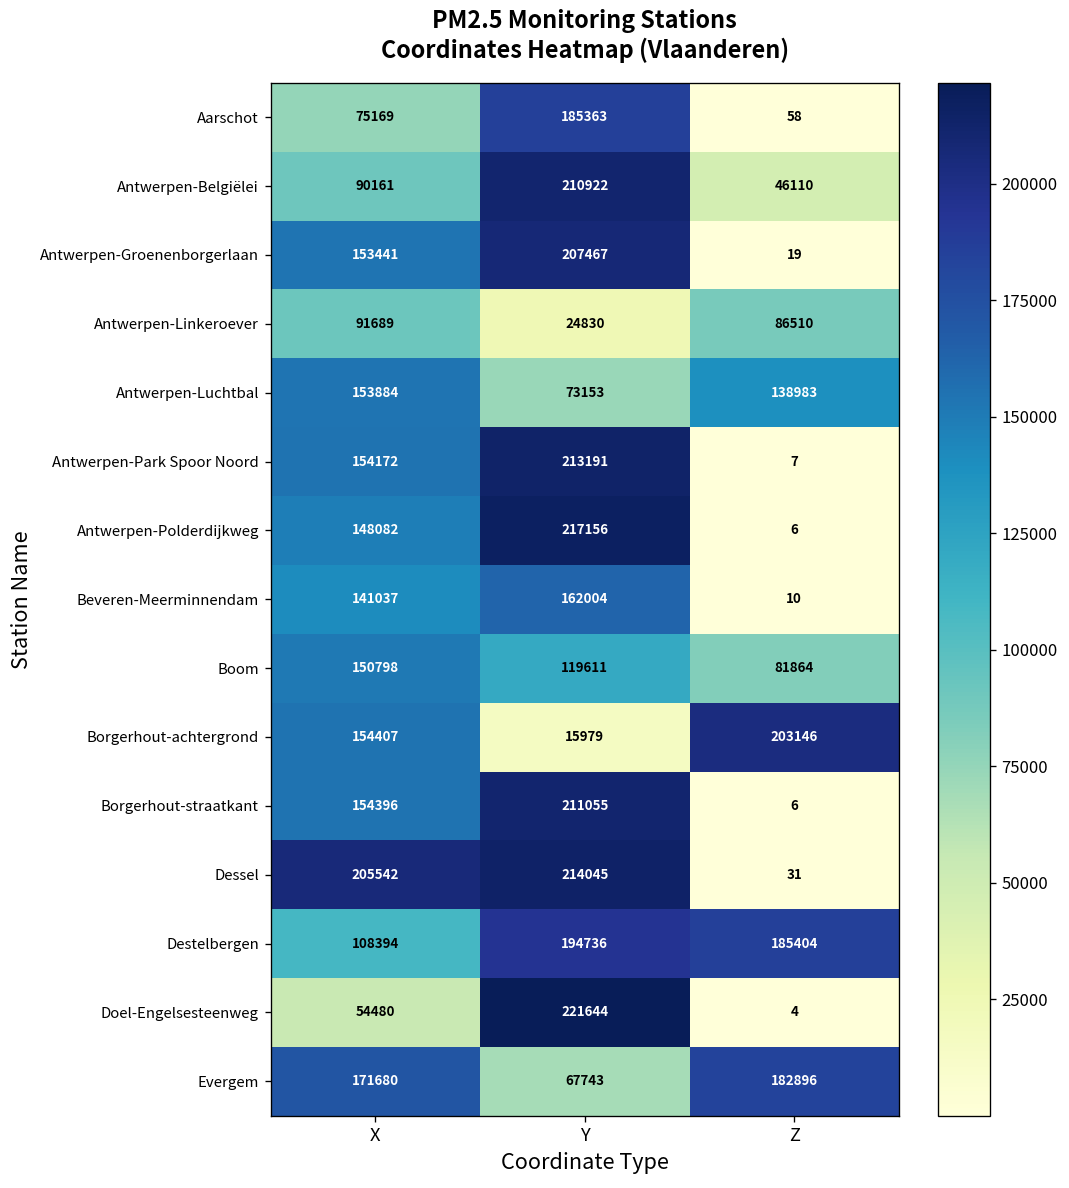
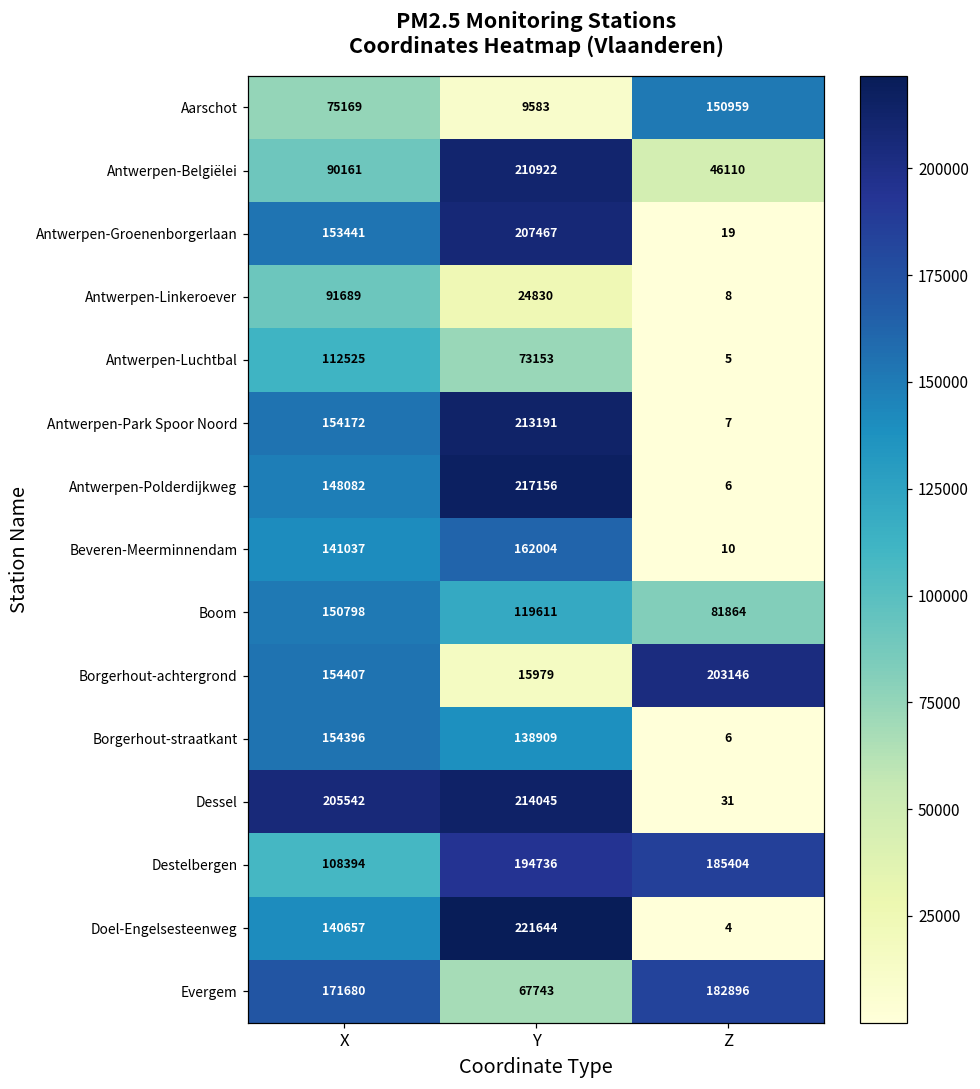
  {
    "Aarschot": {
      "X": 75169,
-     "Y": 185363,
-     "Z": 58
+     "Y": 9583,
+     "Z": 150959
    },
    "Antwerpen-Belgiëlei": {
      "X": 90161,
      "Y": 210922,
      "Z": 46110
    },
    "Antwerpen-Groenenborgerlaan": {
      "X": 153441,
      "Y": 207467,
      "Z": 19
    },
    "Antwerpen-Linkeroever": {
      "X": 91689,
      "Y": 24830,
-     "Z": 86510
+     "Z": 8
    },
    "Antwerpen-Luchtbal": {
-     "X": 153884,
+     "X": 112525,
      "Y": 73153,
-     "Z": 138983
+     "Z": 5
    },
    "Antwerpen-Park Spoor Noord": {
      "X": 154172,
      "Y": 213191,
      "Z": 7
    },
    "Antwerpen-Polderdijkweg": {
      "X": 148082,
      "Y": 217156,
      "Z": 6
    },
    "Beveren-Meerminnendam": {
      "X": 141037,
      "Y": 162004,
      "Z": 10
    },
    "Boom": {
      "X": 150798,
      "Y": 119611,
      "Z": 81864
    },
    "Borgerhout-achtergrond": {
      "X": 154407,
      "Y": 15979,
      "Z": 203146
    },
    "Borgerhout-straatkant": {
      "X": 154396,
-     "Y": 211055,
+     "Y": 138909,
      "Z": 6
    },
    "Dessel": {
      "X": 205542,
      "Y": 214045,
      "Z": 31
    },
    "Destelbergen": {
      "X": 108394,
      "Y": 194736,
      "Z": 185404
    },
    "Doel-Engelsesteenweg": {
-     "X": 54480,
+     "X": 140657,
      "Y": 221644,
      "Z": 4
    },
    "Evergem": {
      "X": 171680,
      "Y": 67743,
      "Z": 182896
    }
  }
